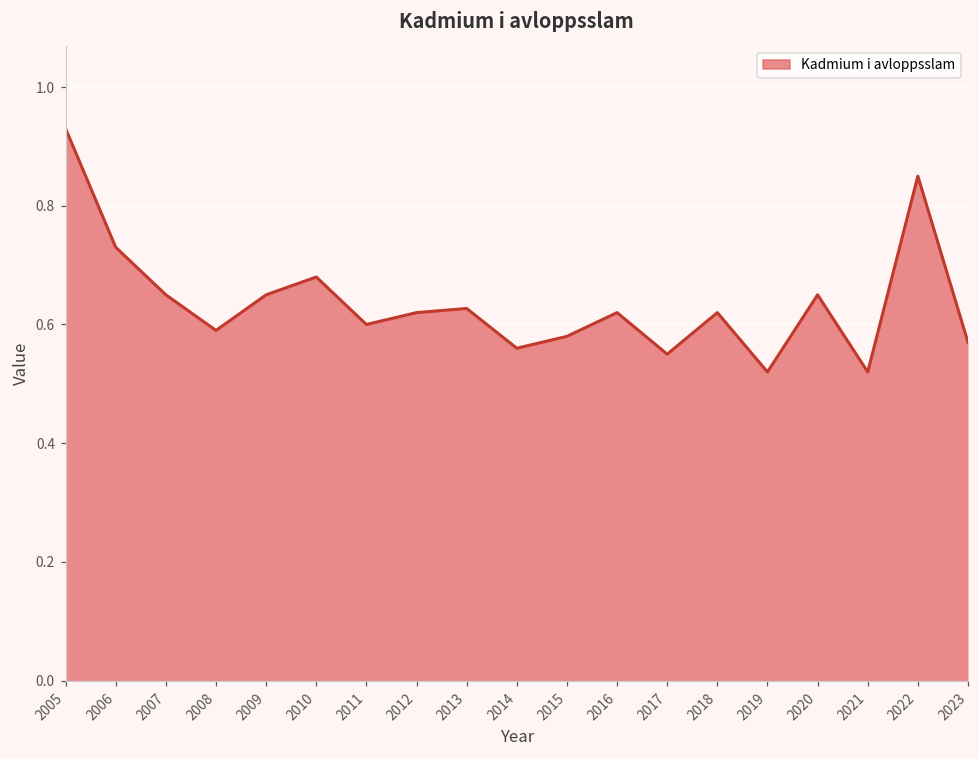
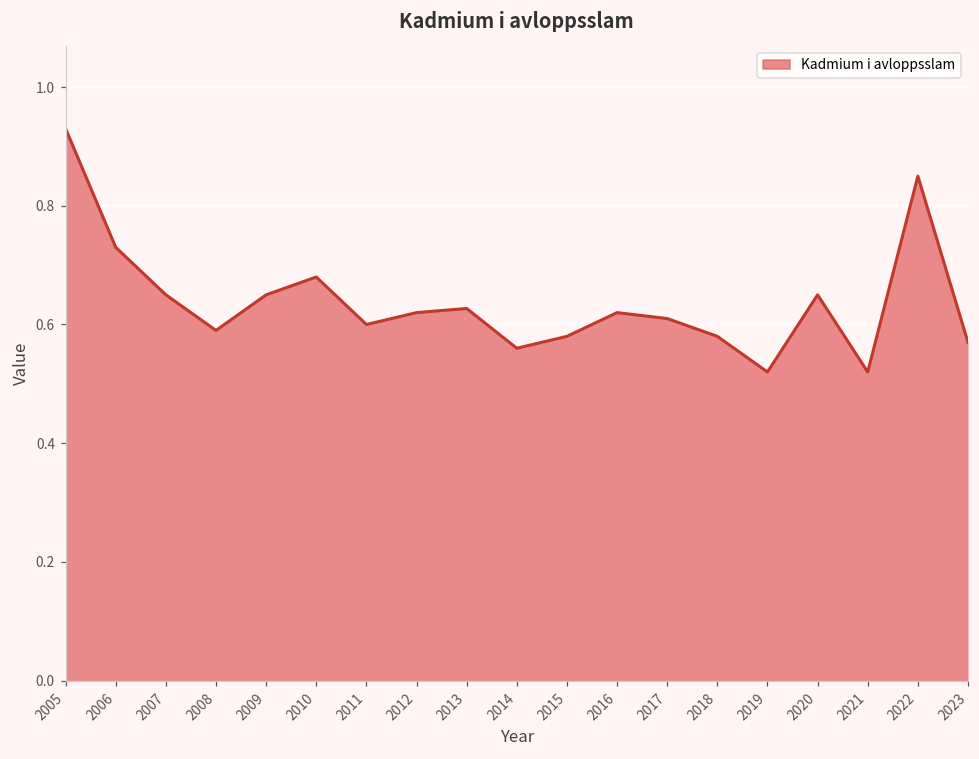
  {
    "2005": 0.93,
    "2006": 0.73,
    "2007": 0.65,
    "2008": 0.59,
    "2009": 0.65,
    "2010": 0.68,
    "2011": 0.60,
    "2012": 0.62,
    "2013": 0.63,
    "2014": 0.56,
    "2015": 0.58,
    "2016": 0.62,
-   "2017": 0.55,
-   "2018": 0.62,
+   "2017": 0.61,
+   "2018": 0.58,
    "2019": 0.52,
    "2020": 0.65,
    "2021": 0.52,
    "2022": 0.85,
    "2023": 0.57
  }
